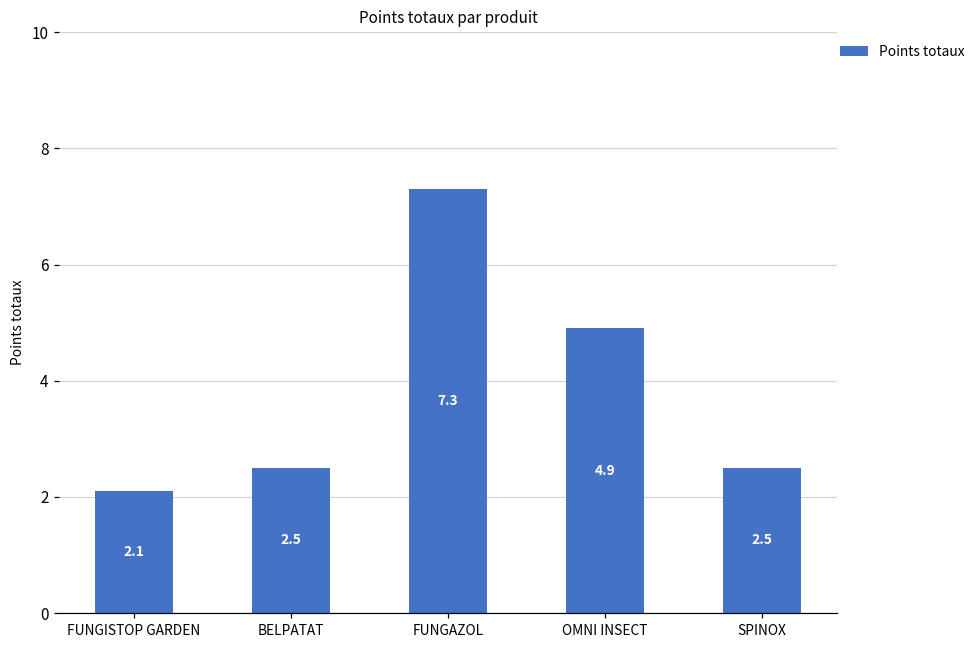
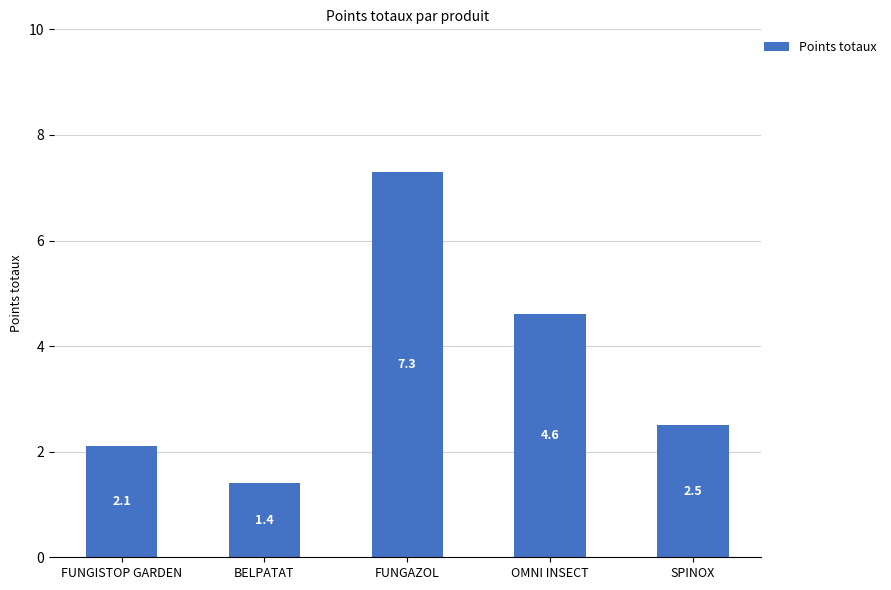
  {
    "FUNGISTOP GARDEN": 2.1,
-   "BELPATAT": 2.5,
+   "BELPATAT": 1.4,
    "FUNGAZOL": 7.3,
-   "OMNI INSECT": 4.9,
+   "OMNI INSECT": 4.6,
    "SPINOX": 2.5
  }
